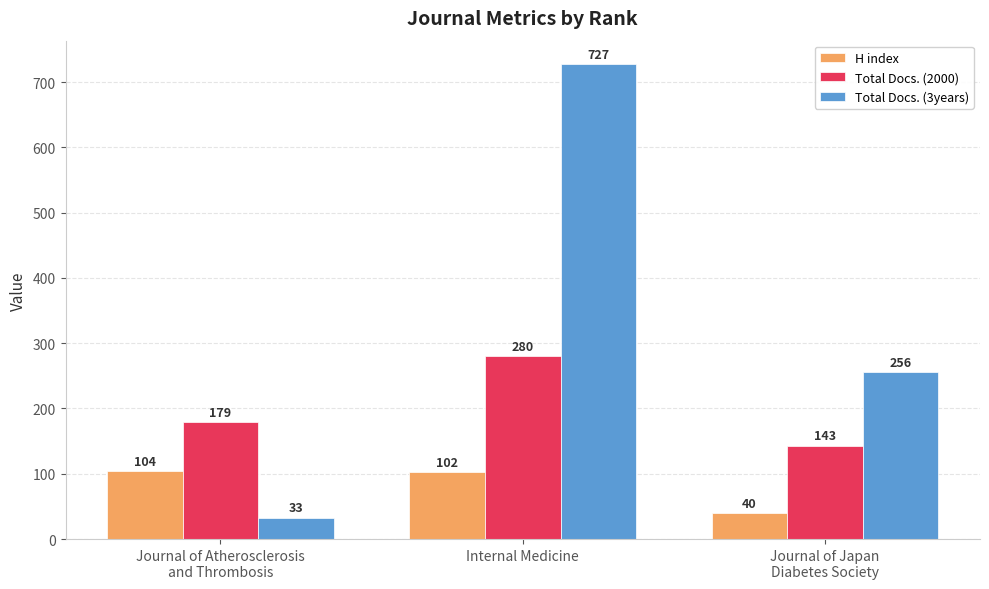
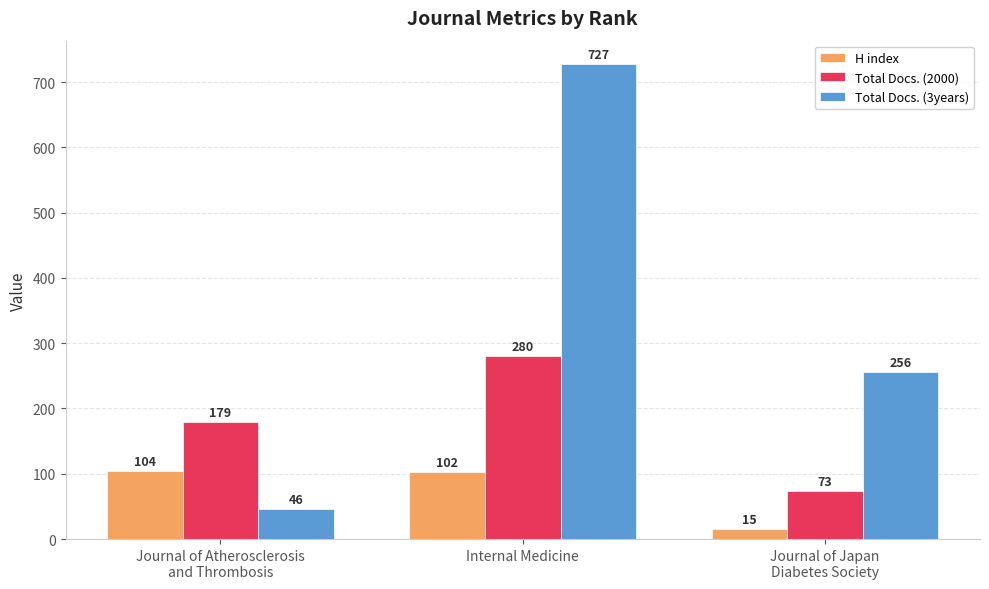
  {
    "H index": {
      "Journal of Atherosclerosis and Thrombosis": 104,
      "Internal Medicine": 102,
-     "Journal of Japan Diabetes Society": 40
+     "Journal of Japan Diabetes Society": 15
    },
    "Total Docs. (2000)": {
      "Journal of Atherosclerosis and Thrombosis": 179,
      "Internal Medicine": 280,
-     "Journal of Japan Diabetes Society": 143
+     "Journal of Japan Diabetes Society": 73
    },
    "Total Docs. (3years)": {
-     "Journal of Atherosclerosis and Thrombosis": 33,
+     "Journal of Atherosclerosis and Thrombosis": 46,
      "Internal Medicine": 727,
      "Journal of Japan Diabetes Society": 256
    }
  }
